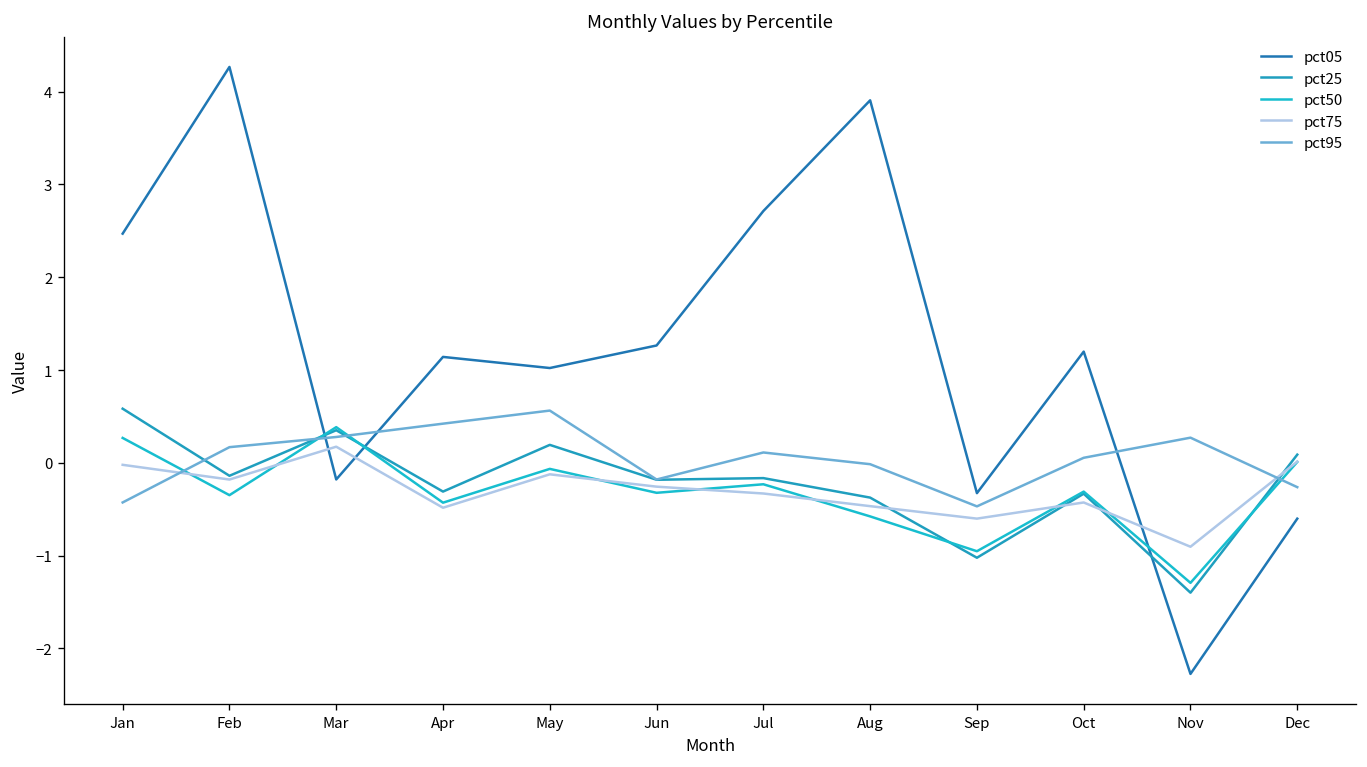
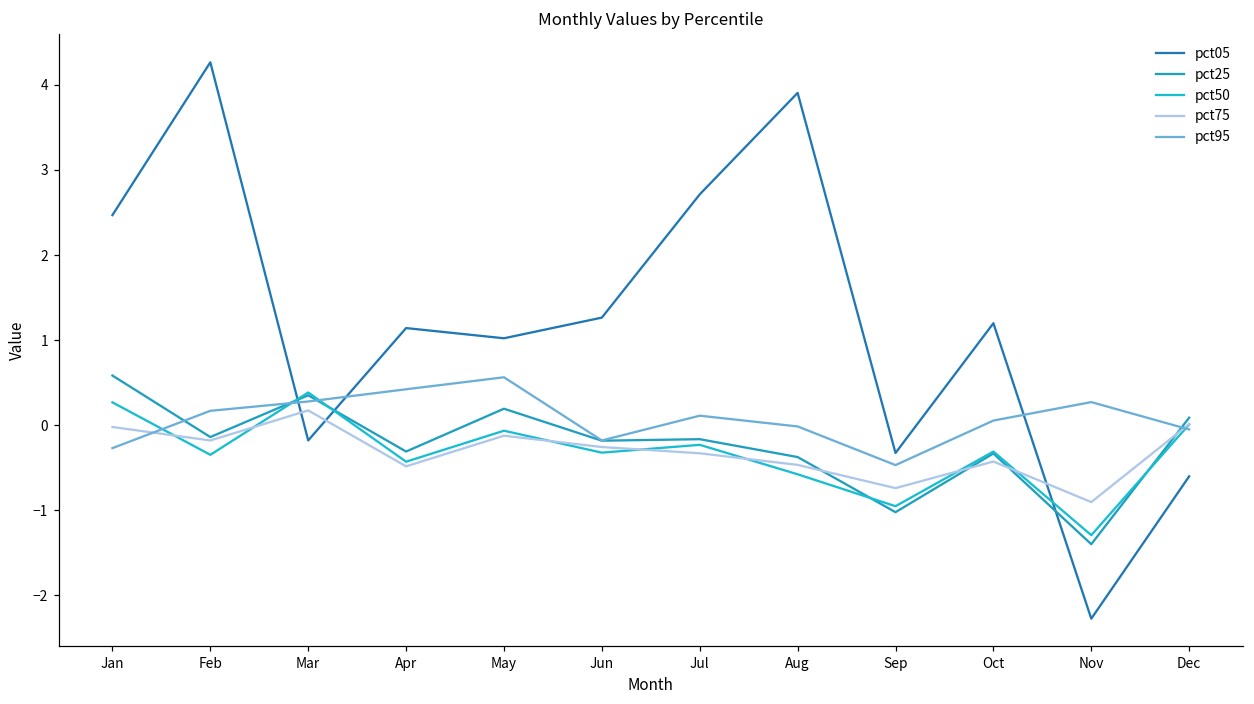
  {
    "pct75": {
      "Jan": 0.0,
      "Feb": -0.2,
      "Mar": 0.2,
      "Apr": -0.5,
      "May": -0.1,
      "Jun": -0.3,
      "Jul": -0.3,
      "Aug": -0.5,
-     "Sep": -0.6,
+     "Sep": -0.7,
      "Oct": -0.4,
      "Nov": -0.9
    },
    "pct95": {
-     "Jan": -0.4,
+     "Jan": -0.3,
      "Feb": 0.2,
      "Mar": 0.3,
      "Apr": 0.4,
      "May": 0.6,
      "Jul": 0.1,
      "Aug": 0.0,
      "Sep": -0.5,
      "Oct": 0.1,
      "Nov": 0.3,
-     "Dec": -0.3
+     "Dec": -0.1
    }
  }
